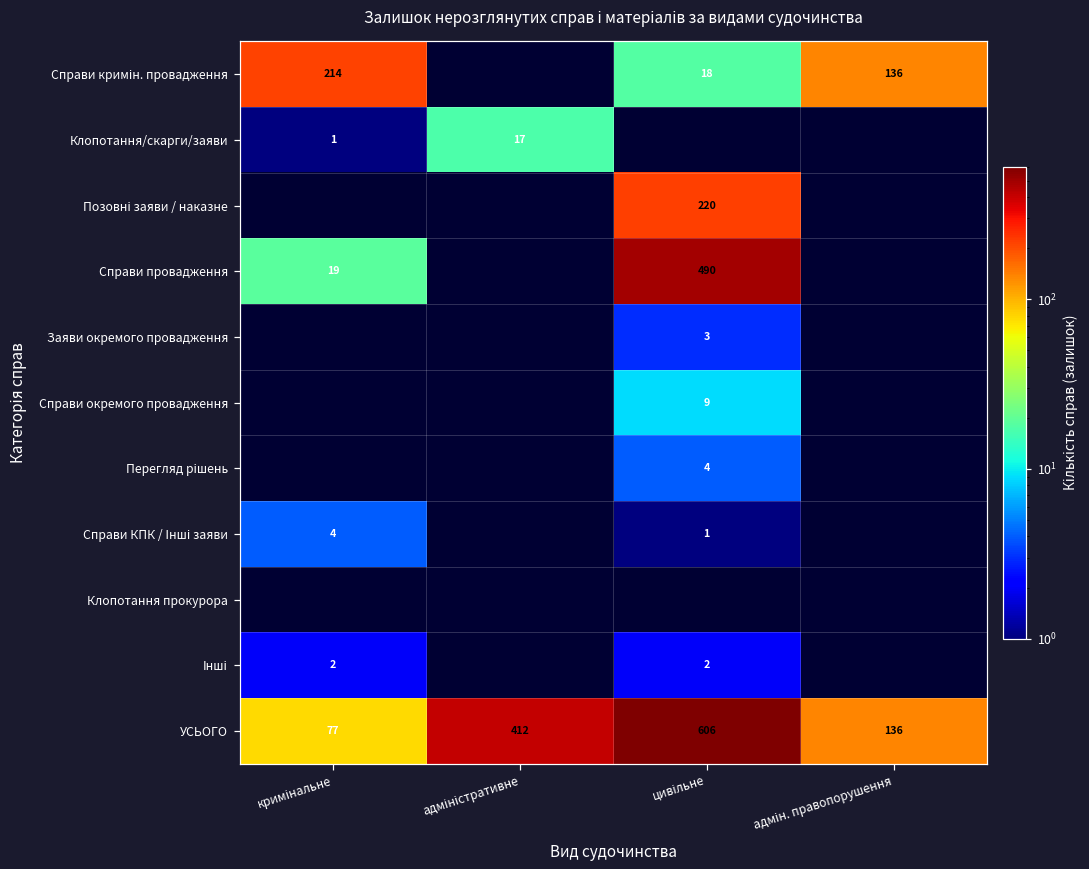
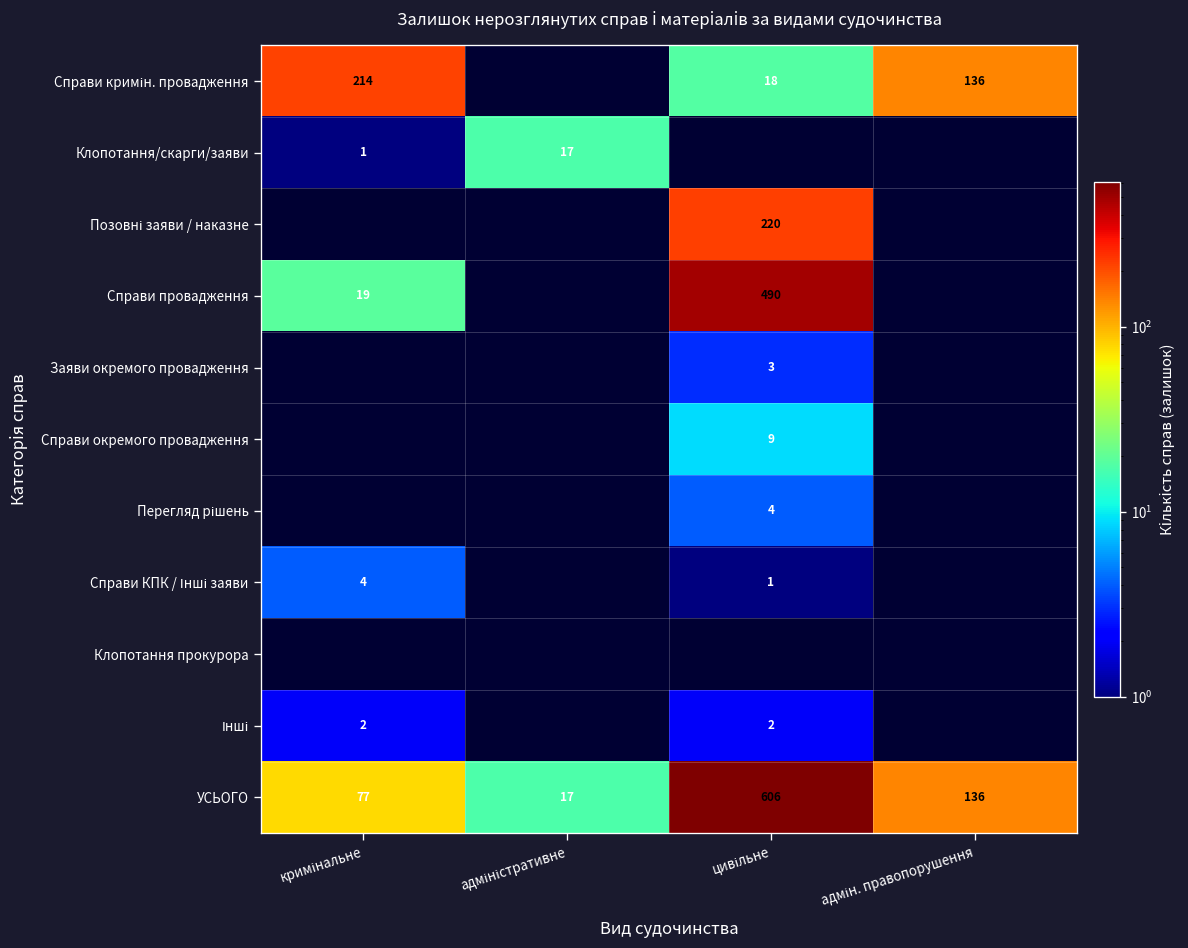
  {
    "Справи кримін. провадження": {
      "кримінальне": 214,
      "цивільне": 18,
      "адмін. правопорушення": 136
    },
    "Клопотання/скарги/заяви": {
      "кримінальне": 1,
      "адміністративне": 17
    },
    "Позовні заяви / наказне": {
      "цивільне": 220
    },
    "Справи провадження": {
      "кримінальне": 19,
      "цивільне": 490
    },
    "Заяви окремого провадження": {
      "цивільне": 3
    },
    "Справи окремого провадження": {
      "цивільне": 9
    },
    "Перегляд рішень": {
      "цивільне": 4
    },
    "Справи КПК / Інші заяви": {
      "кримінальне": 4,
      "цивільне": 1
    },
    "Інші": {
      "кримінальне": 2,
      "цивільне": 2
    },
    "УСЬОГО": {
      "кримінальне": 77,
-     "адміністративне": 412,
+     "адміністративне": 17,
      "цивільне": 606,
      "адмін. правопорушення": 136
    }
  }
